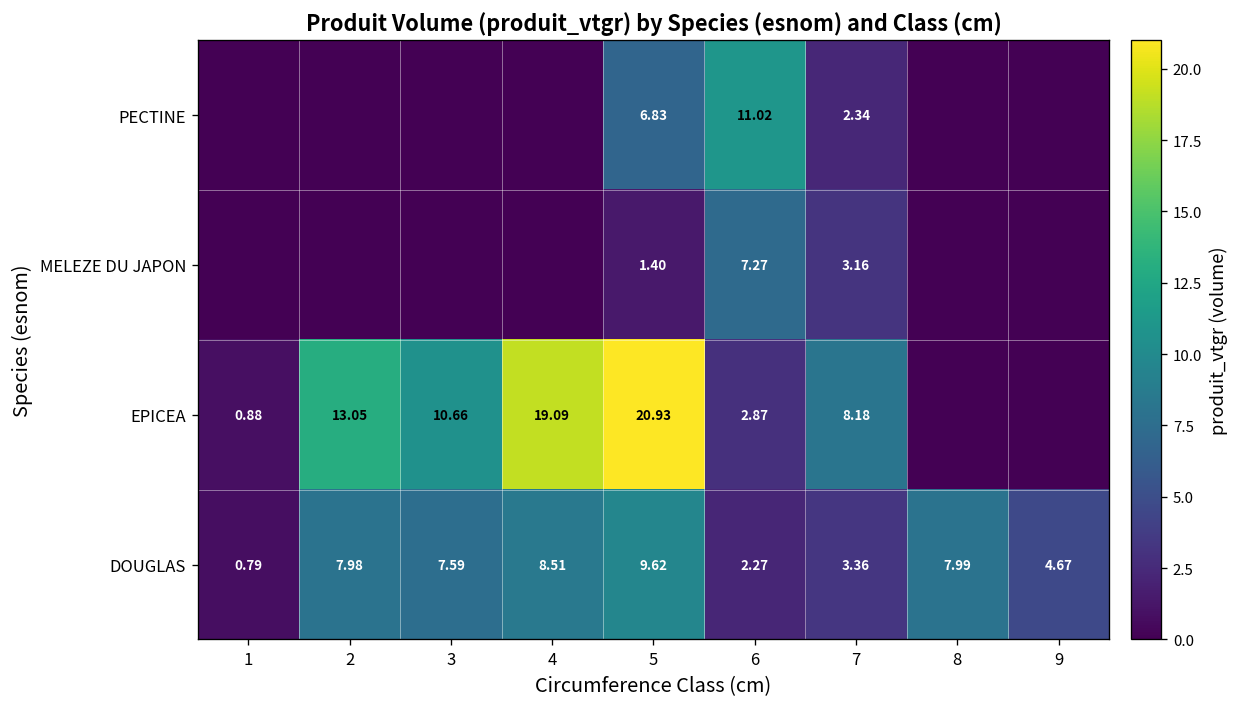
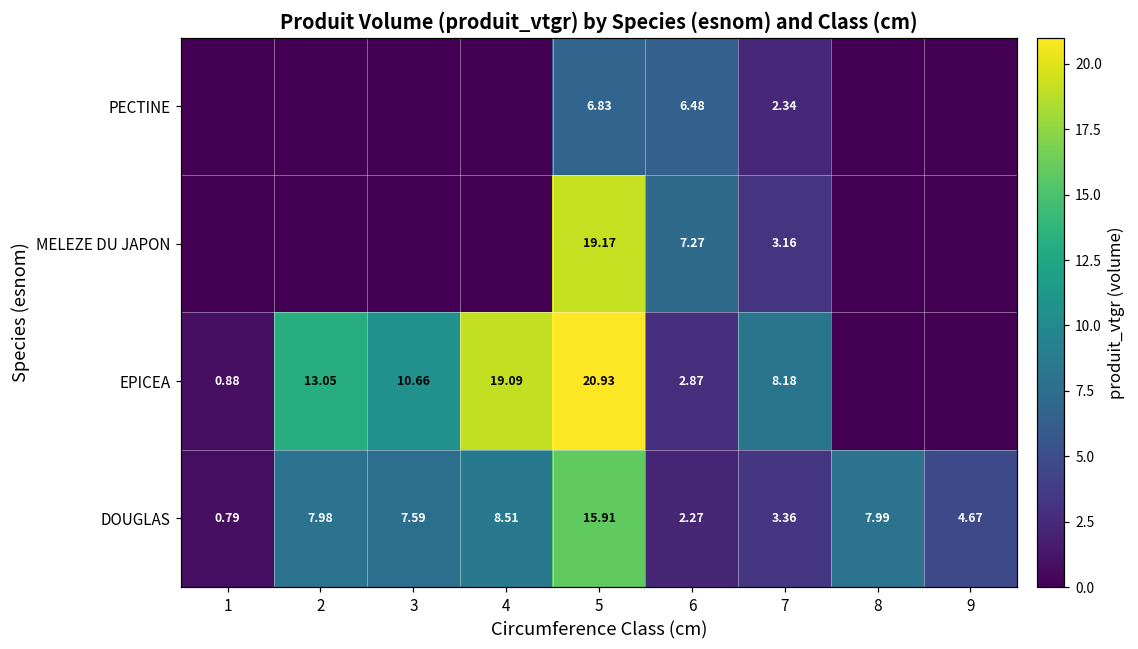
  {
    "PECTINE": {
      "5": 6.83,
-     "6": 11.02,
+     "6": 6.48,
      "7": 2.34
    },
    "MELEZE DU JAPON": {
-     "5": 1.40,
+     "5": 19.17,
      "6": 7.27,
      "7": 3.16
    },
    "EPICEA": {
      "1": 0.88,
      "2": 13.05,
      "3": 10.66,
      "4": 19.09,
      "5": 20.93,
      "6": 2.87,
      "7": 8.18
    },
    "DOUGLAS": {
      "1": 0.79,
      "2": 7.98,
      "3": 7.59,
      "4": 8.51,
-     "5": 9.62,
+     "5": 15.91,
      "6": 2.27,
      "7": 3.36,
      "8": 7.99,
      "9": 4.67
    }
  }
